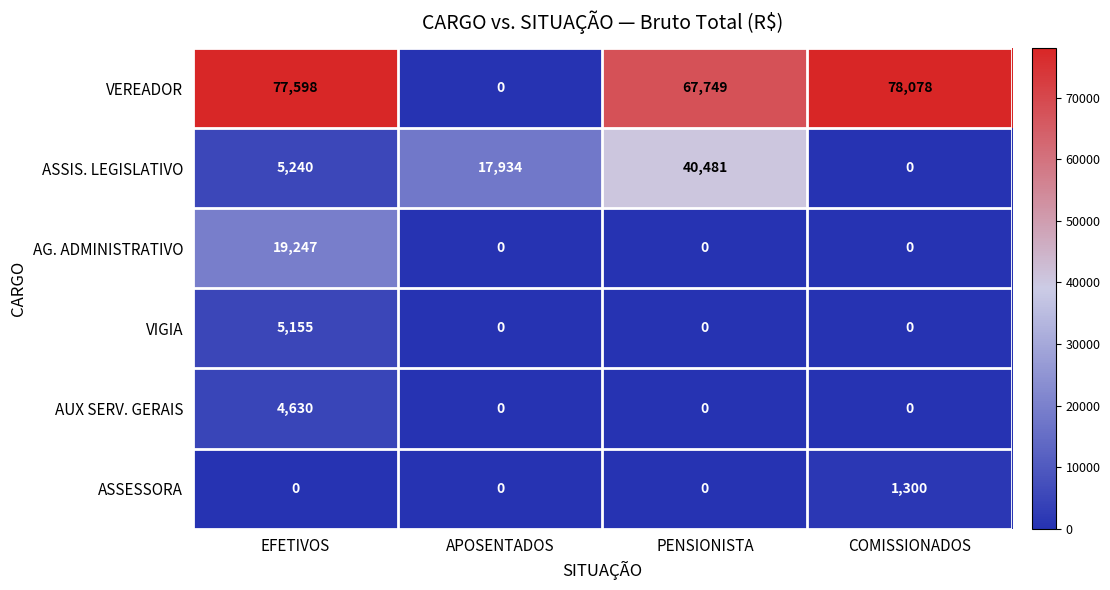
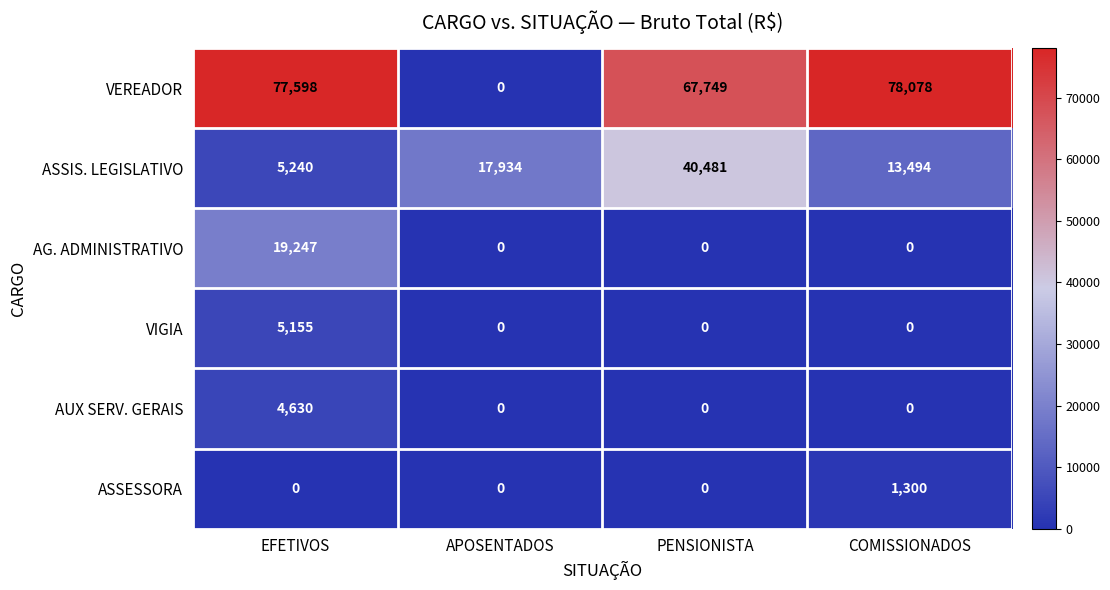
  {
    "VEREADOR": {
      "EFETIVOS": "77,598",
      "APOSENTADOS": "0",
      "PENSIONISTA": "67,749",
      "COMISSIONADOS": "78,078"
    },
    "ASSIS. LEGISLATIVO": {
      "EFETIVOS": "5,240",
      "APOSENTADOS": "17,934",
      "PENSIONISTA": "40,481",
-     "COMISSIONADOS": "0"
+     "COMISSIONADOS": "13,494"
    },
    "AG. ADMINISTRATIVO": {
      "EFETIVOS": "19,247",
      "APOSENTADOS": "0",
      "PENSIONISTA": "0",
      "COMISSIONADOS": "0"
    },
    "VIGIA": {
      "EFETIVOS": "5,155",
      "APOSENTADOS": "0",
      "PENSIONISTA": "0",
      "COMISSIONADOS": "0"
    },
    "AUX SERV. GERAIS": {
      "EFETIVOS": "4,630",
      "APOSENTADOS": "0",
      "PENSIONISTA": "0",
      "COMISSIONADOS": "0"
    },
    "ASSESSORA": {
      "EFETIVOS": "0",
      "APOSENTADOS": "0",
      "PENSIONISTA": "0",
      "COMISSIONADOS": "1,300"
    }
  }
